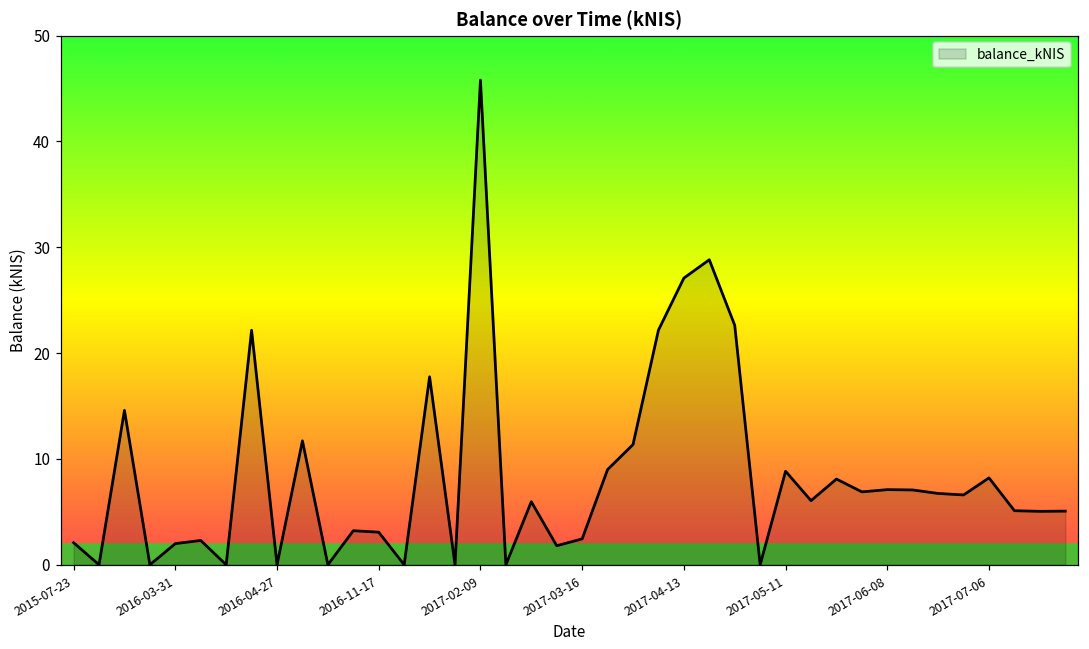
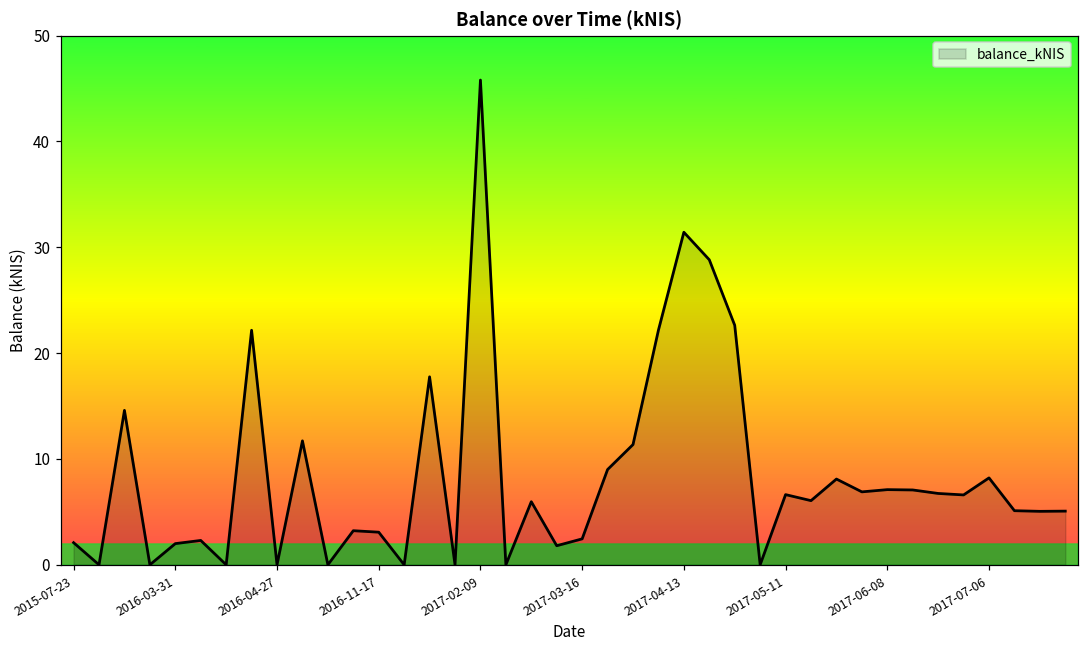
  {
    "2015-07-23": 2,
    "2016-11-17": 3,
    "2017-02-09": 46,
    "2017-03-16": 2,
-   "2017-04-13": 27,
-   "2017-05-11": 9,
+   "2017-04-13": 31,
+   "2017-05-11": 7,
    "2017-06-08": 7,
    "2017-07-06": 8
  }
